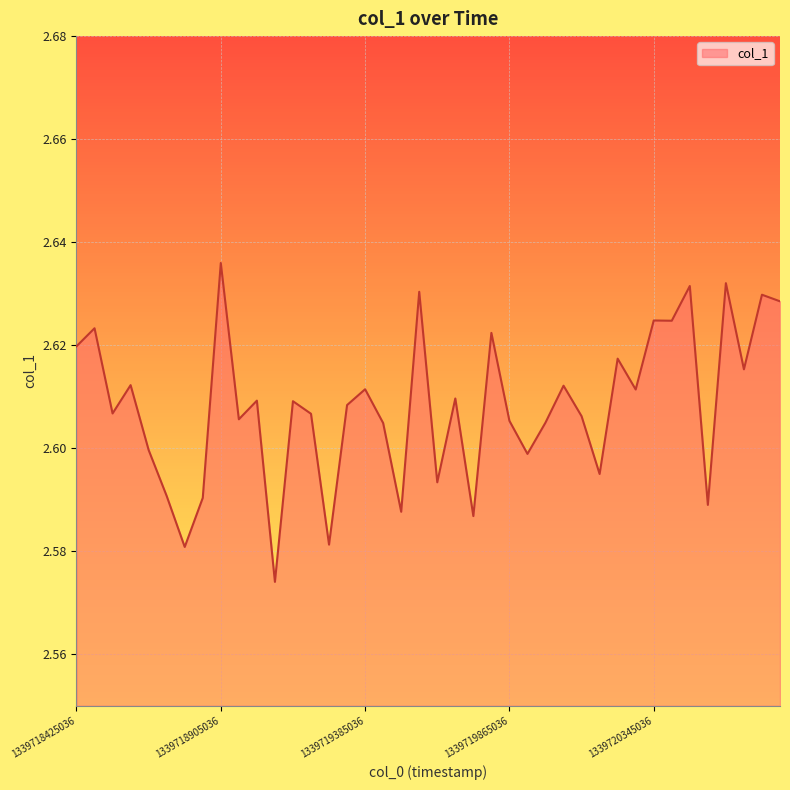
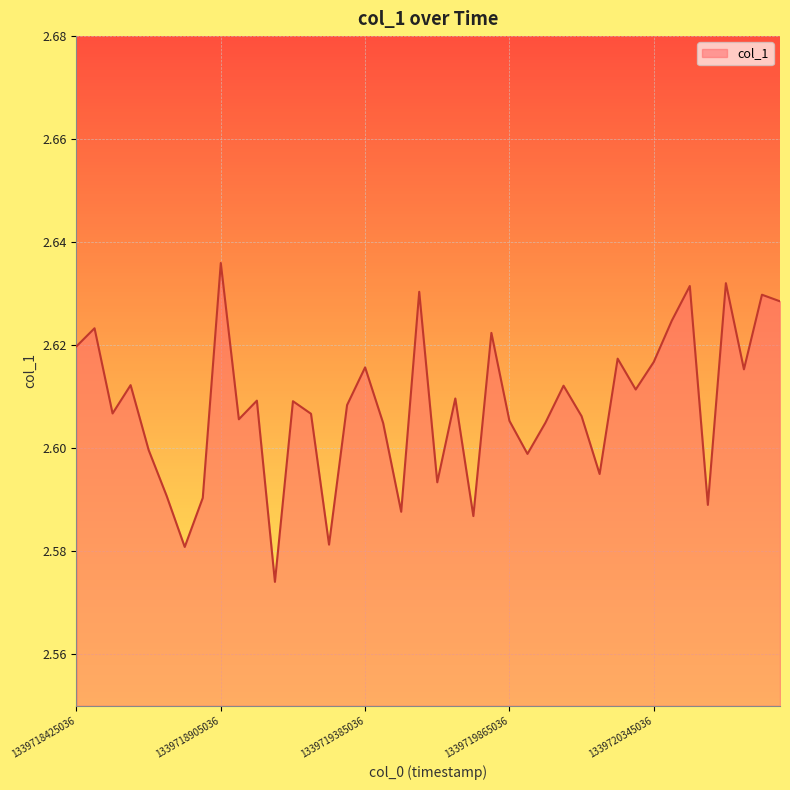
  {
    "1339718425036": 2.620,
    "1339718905036": 2.636,
-   "1339719385036": 2.611,
+   "1339719385036": 2.616,
    "1339719865036": 2.605,
-   "1339720345036": 2.625
+   "1339720345036": 2.617
  }
